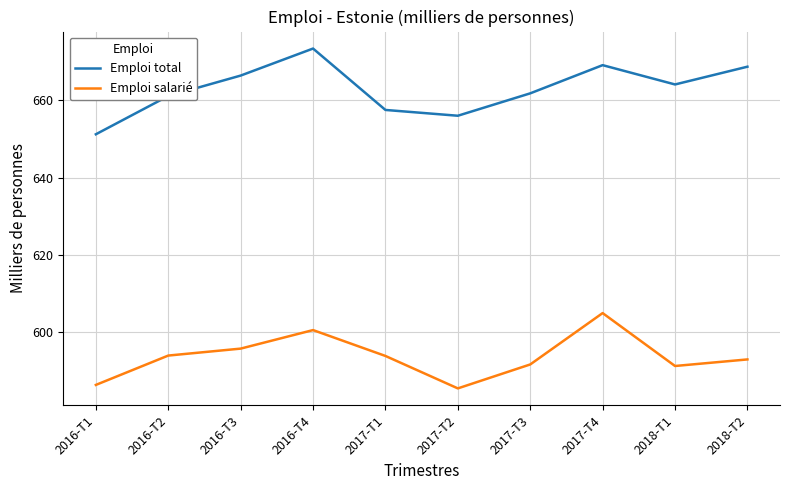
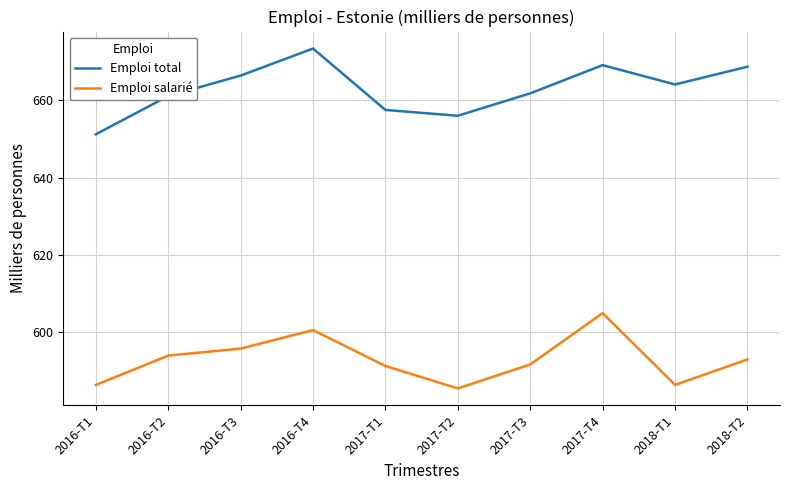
  {
    "Emploi total": {
      "2016-T1": 651,
      "2016-T3": 666,
      "2016-T4": 673,
      "2017-T1": 658,
      "2017-T2": 656,
      "2017-T3": 662,
      "2017-T4": 669,
      "2018-T1": 664,
      "2018-T2": 669
    },
    "Emploi salarié": {
      "2016-T1": 586,
      "2016-T2": 594,
      "2016-T3": 596,
      "2016-T4": 601,
-     "2017-T1": 594,
+     "2017-T1": 591,
      "2017-T2": 585,
      "2017-T3": 592,
      "2017-T4": 605,
-     "2018-T1": 591,
+     "2018-T1": 586,
      "2018-T2": 593
    }
  }
